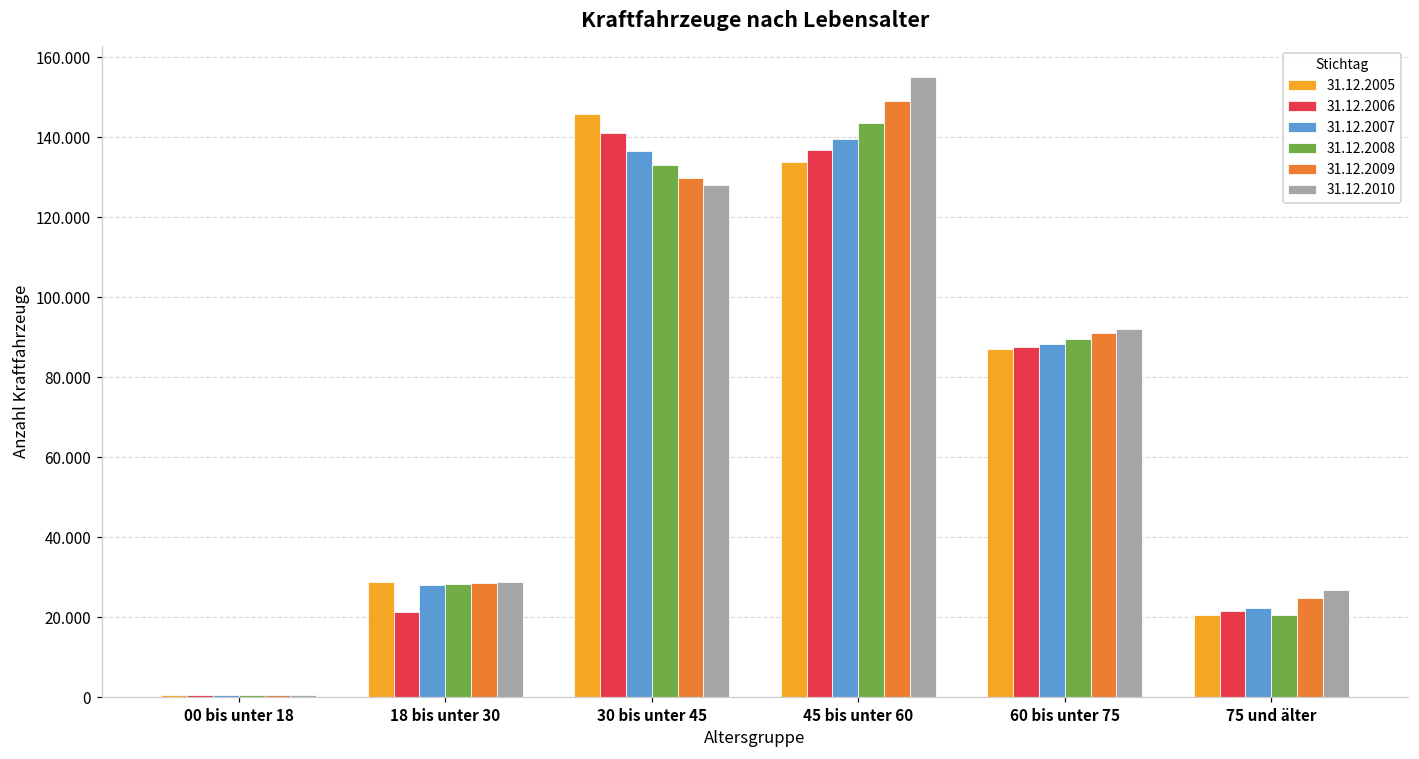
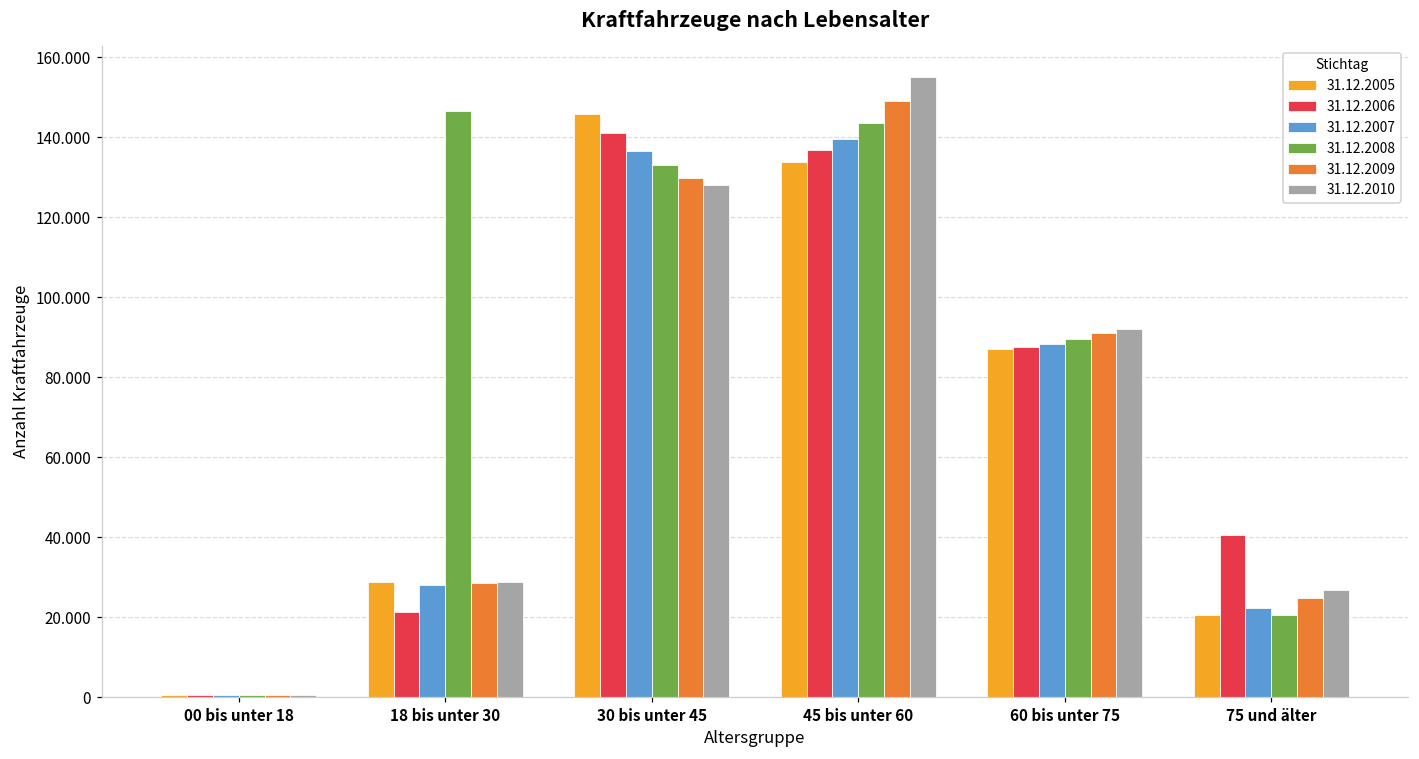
  {
    "31.12.2006": {
      "18 bis unter 30": 21,
      "30 bis unter 45": 141,
      "45 bis unter 60": 137,
      "60 bis unter 75": 87,
-     "75 und älter": 22
+     "75 und älter": 41
    },
    "31.12.2007": {
      "18 bis unter 30": 28,
      "30 bis unter 45": 137,
      "45 bis unter 60": 140,
      "60 bis unter 75": 88,
      "75 und älter": 22
    },
    "31.12.2008": {
-     "18 bis unter 30": 28,
+     "18 bis unter 30": 147,
      "30 bis unter 45": 133,
      "45 bis unter 60": 143,
      "60 bis unter 75": 90,
      "75 und älter": 21
    },
    "31.12.2010": {
      "18 bis unter 30": 29,
      "30 bis unter 45": 128,
      "45 bis unter 60": 155,
      "60 bis unter 75": 92,
      "75 und älter": 27
    }
  }
